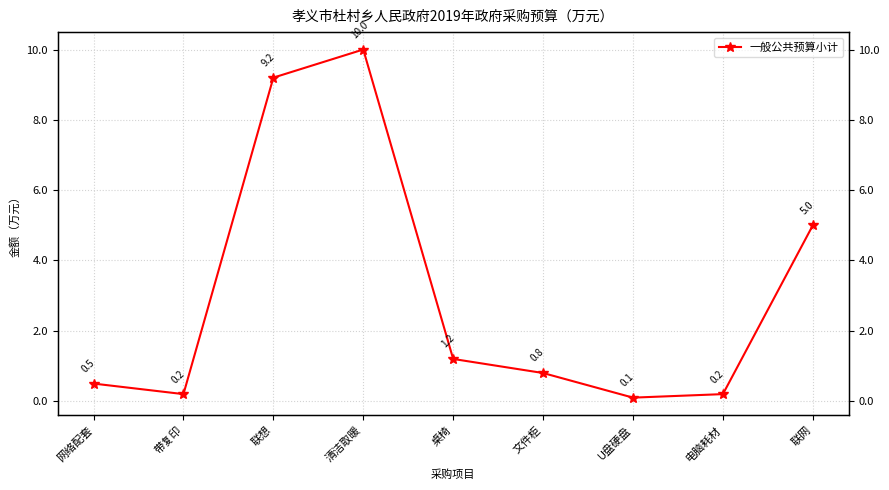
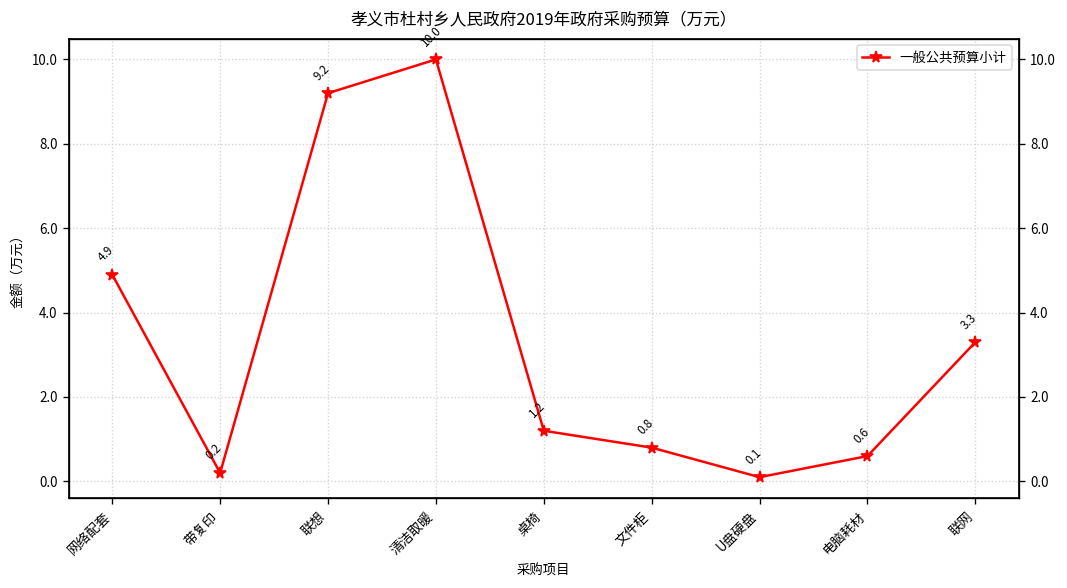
  {
-   "网络配套": 0.5,
+   "网络配套": 4.9,
    "带复印": 0.2,
    "联想": 9.2,
    "清洁取暖": 10.0,
    "桌椅": 1.2,
    "文件柜": 0.8,
    "U盘硬盘": 0.1,
-   "电脑耗材": 0.2,
-   "联网": 5.0
+   "电脑耗材": 0.6,
+   "联网": 3.3
  }
